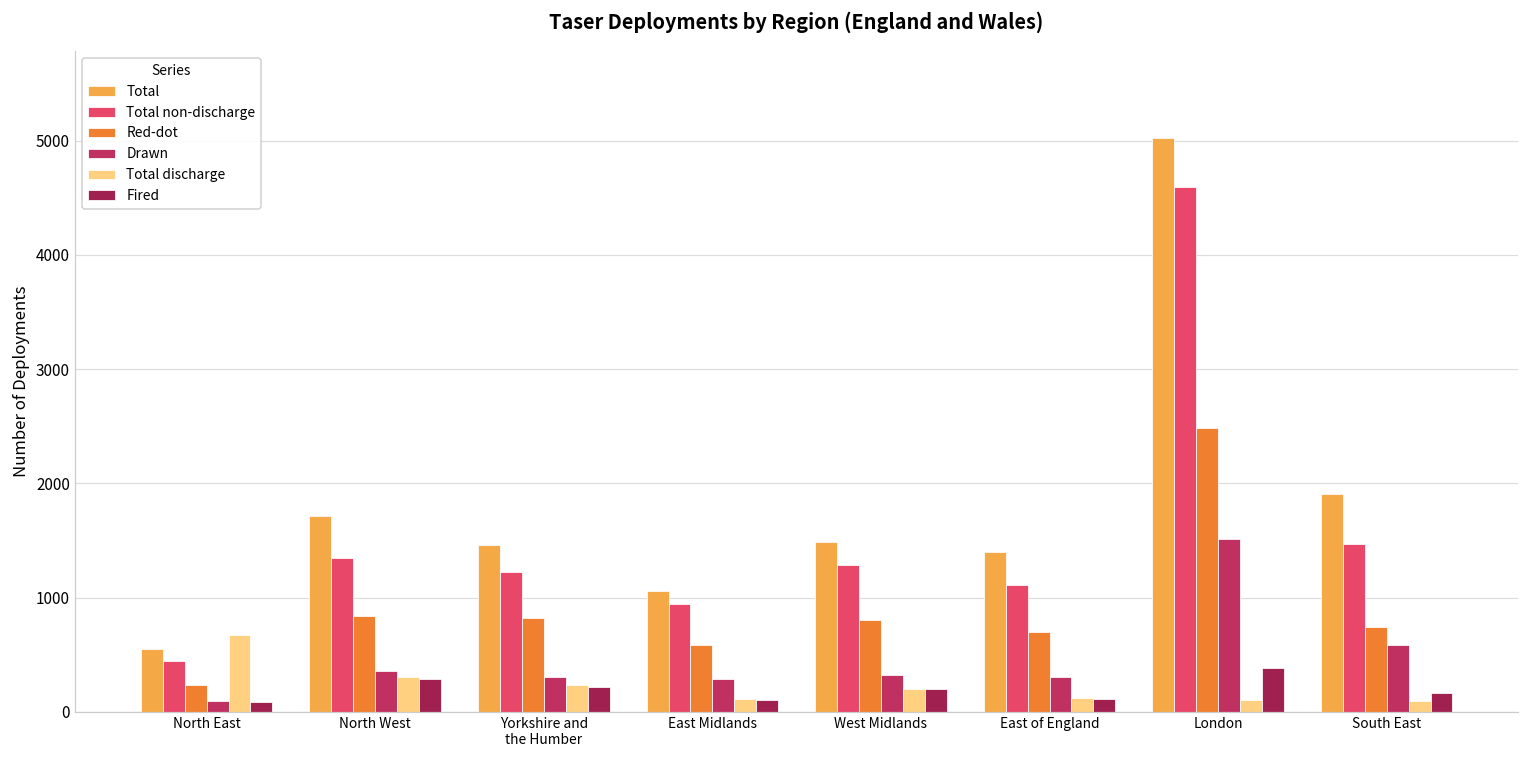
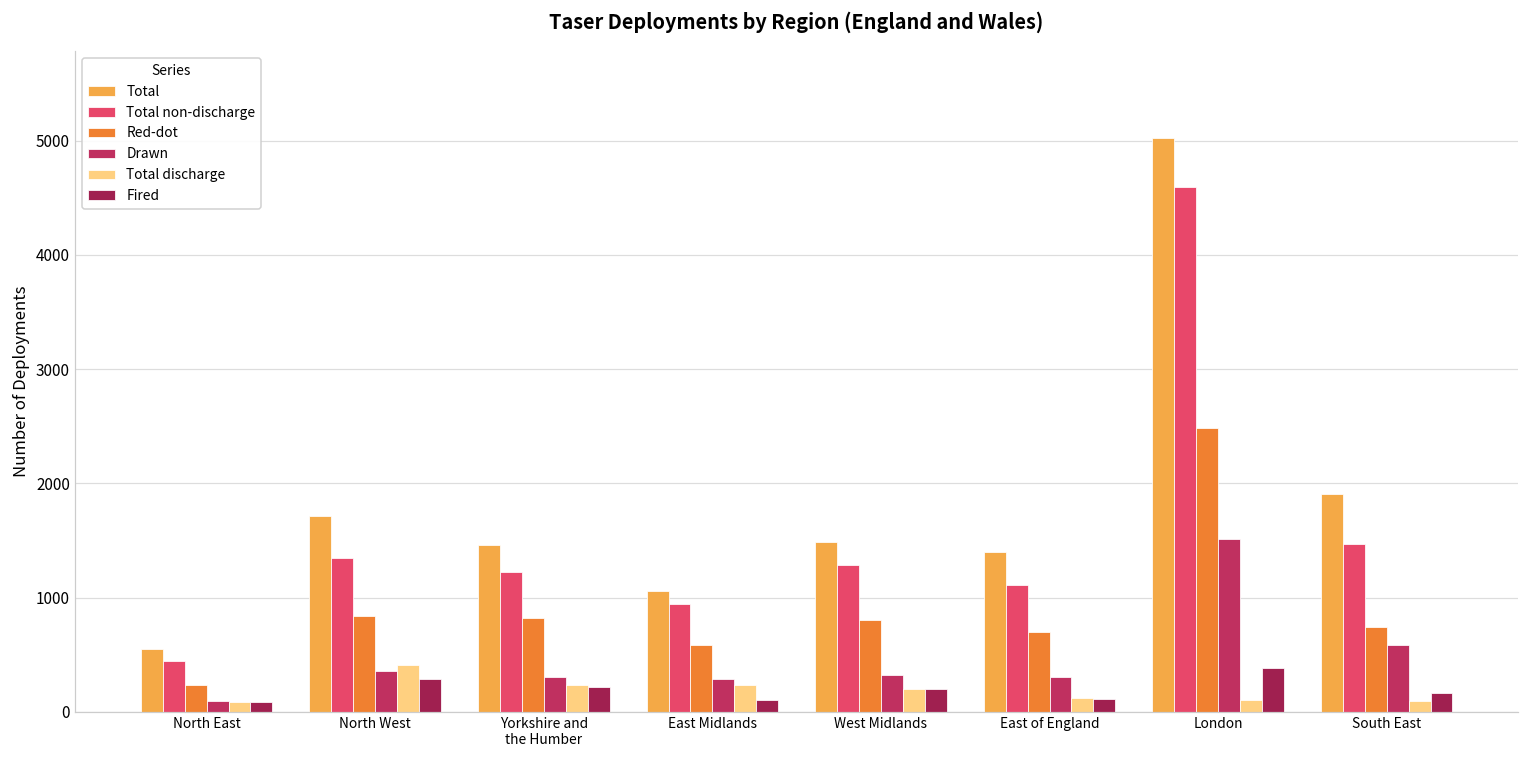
  {
    "Total discharge": {
-     "North East": 670,
-     "North West": 310,
+     "North East": 90,
+     "North West": 410,
      "Yorkshire and the Humber": 230,
-     "East Midlands": 110,
+     "East Midlands": 240,
      "West Midlands": 200,
      "East of England": 120,
      "London": 110,
      "South East": 90
    }
  }
